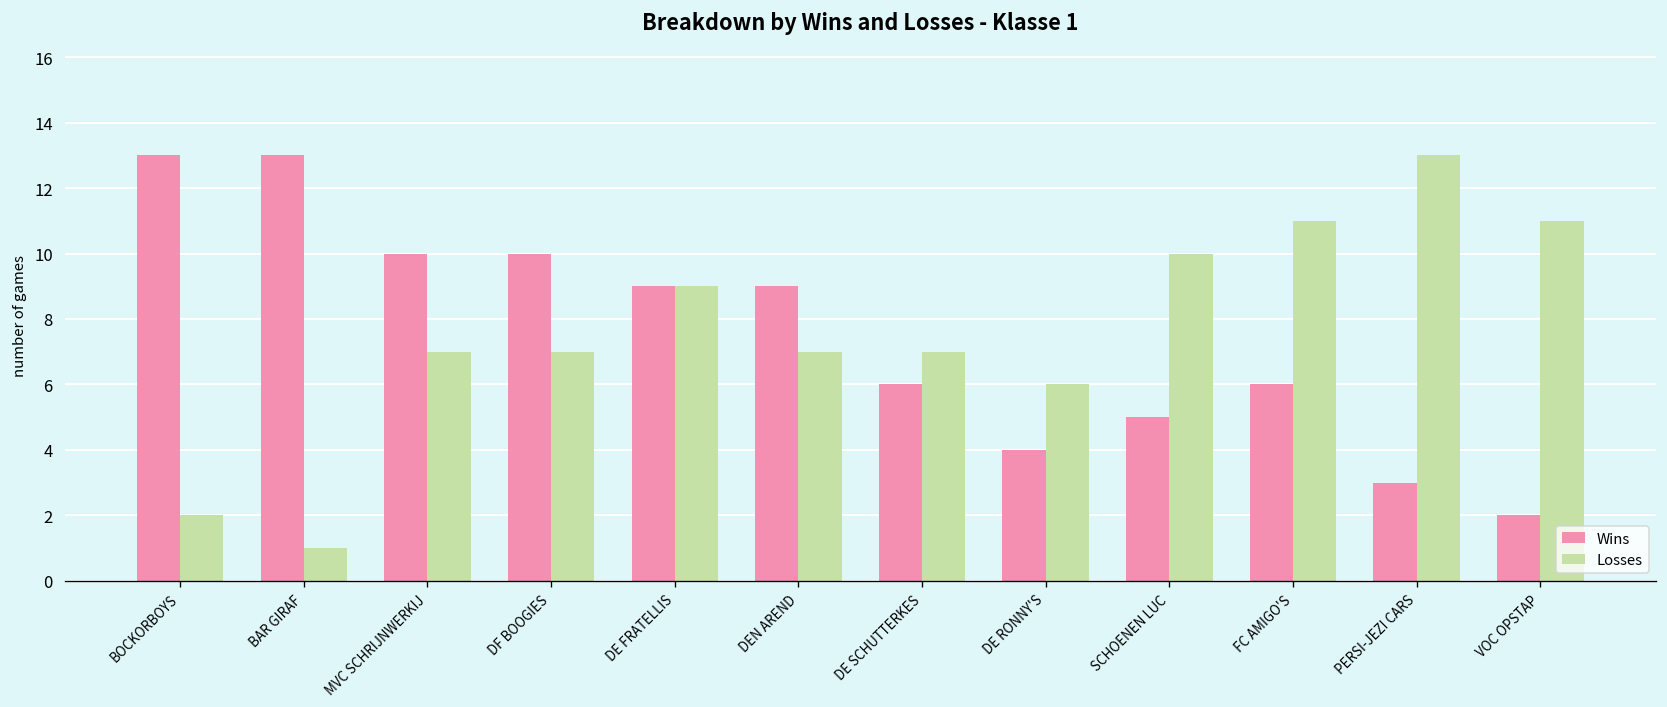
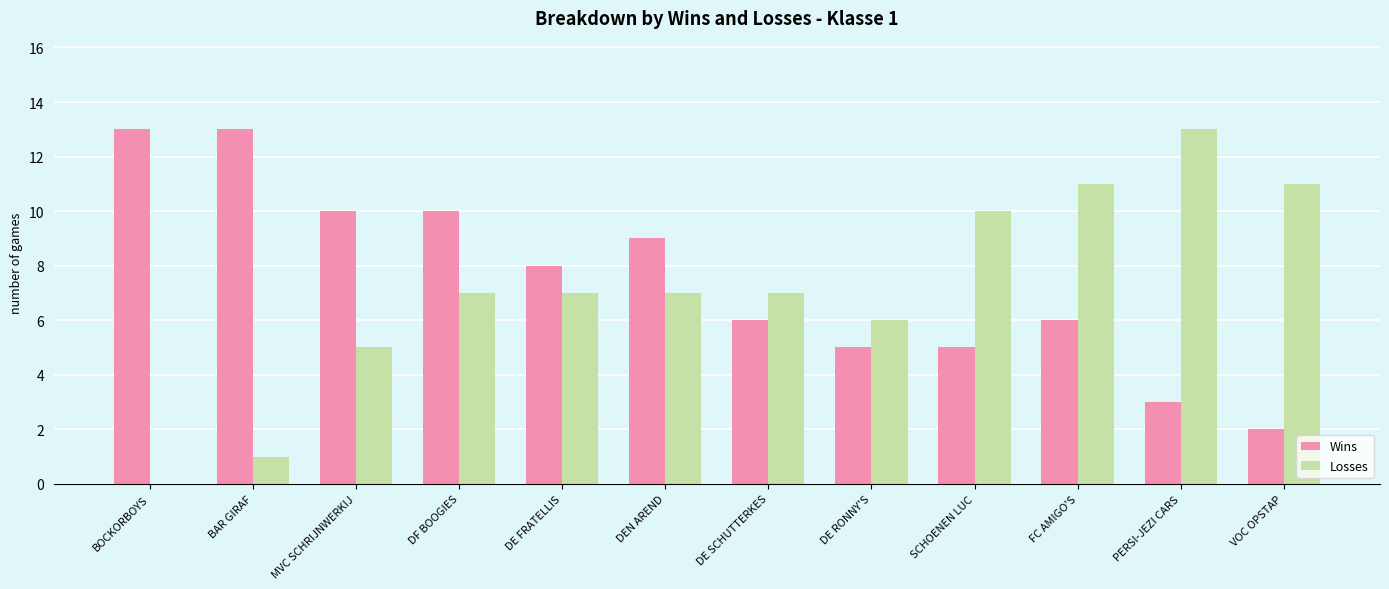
  {
    "Wins": {
      "BOCKORBOYS": 13,
      "BAR GIRAF": 13,
      "MVC SCHRIJNWERKIJ": 10,
      "DF BOOGIES": 10,
-     "DE FRATELLIS": 9,
+     "DE FRATELLIS": 8,
      "DEN AREND": 9,
      "DE SCHUTTERKES": 6,
-     "DE RONNY'S": 4,
+     "DE RONNY'S": 5,
      "SCHOENEN LUC": 5,
      "FC AMIGO'S": 6,
      "PERSI-JEZI CARS": 3,
      "VOC OPSTAP": 2
    },
    "Losses": {
-     "BOCKORBOYS": 2,
+     "BOCKORBOYS": 0,
      "BAR GIRAF": 1,
-     "MVC SCHRIJNWERKIJ": 7,
+     "MVC SCHRIJNWERKIJ": 5,
      "DF BOOGIES": 7,
-     "DE FRATELLIS": 9,
+     "DE FRATELLIS": 7,
      "DEN AREND": 7,
      "DE SCHUTTERKES": 7,
      "DE RONNY'S": 6,
      "SCHOENEN LUC": 10,
      "FC AMIGO'S": 11,
      "PERSI-JEZI CARS": 13,
      "VOC OPSTAP": 11
    }
  }
